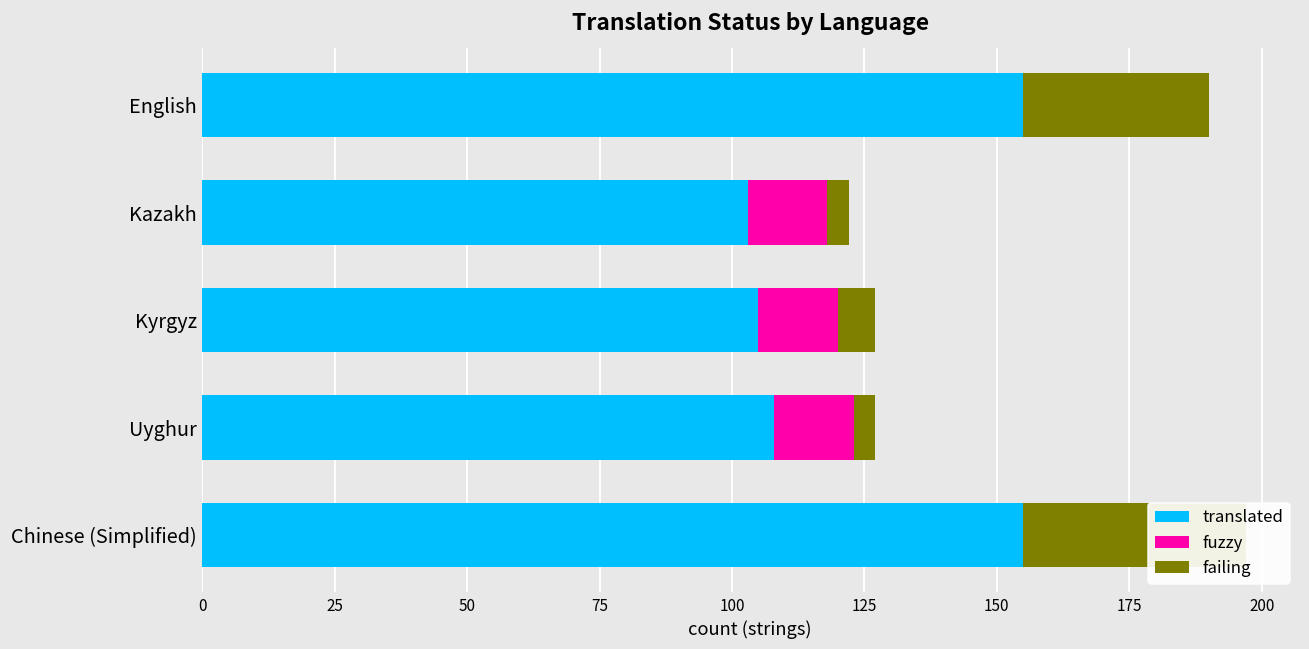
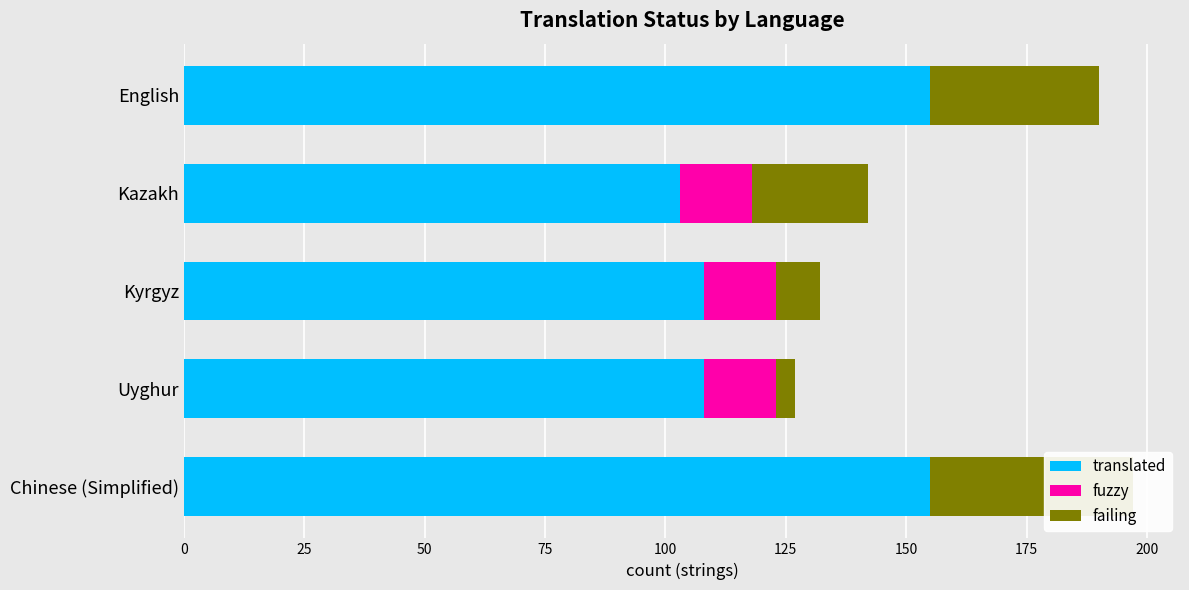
  {
    "translated": {
      "English": 155,
      "Kazakh": 103,
-     "Kyrgyz": 105,
+     "Kyrgyz": 108,
      "Uyghur": 108,
      "Chinese (Simplified)": 155
    },
    "fuzzy": {
      "English": 0,
      "Kazakh": 15,
      "Kyrgyz": 15,
      "Uyghur": 15,
      "Chinese (Simplified)": 0
    },
    "failing": {
      "English": 35,
-     "Kazakh": 4,
-     "Kyrgyz": 7,
+     "Kazakh": 24,
+     "Kyrgyz": 9,
      "Uyghur": 4
    }
  }
